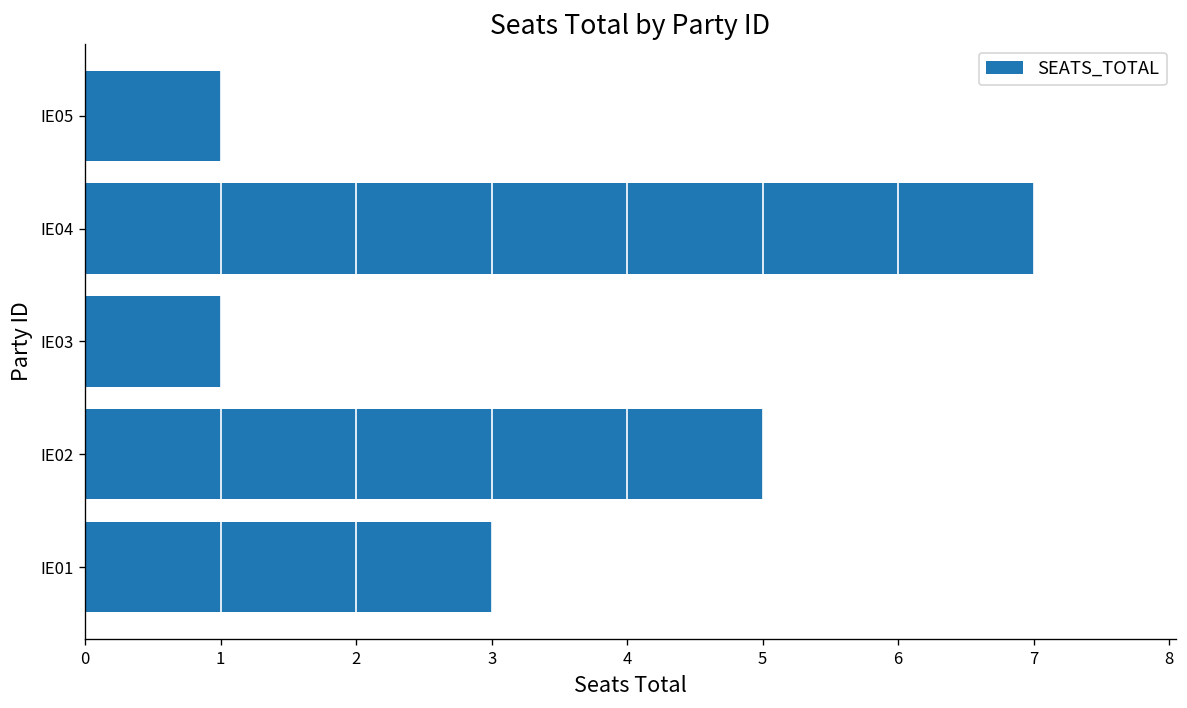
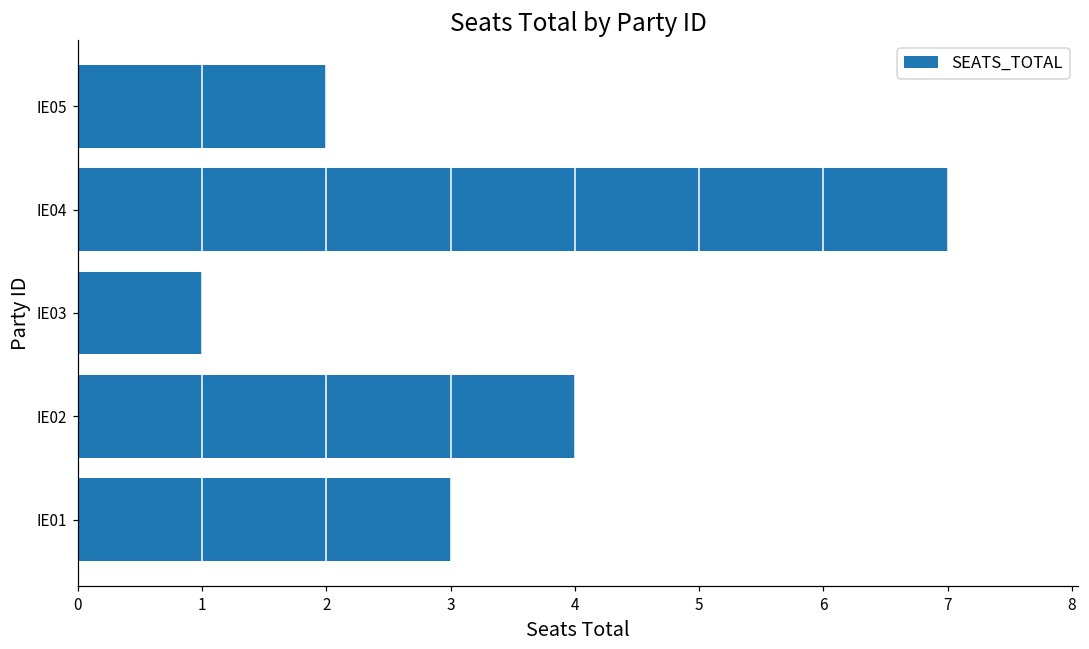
  {
-   "IE05": 1,
+   "IE05": 2,
    "IE04": 7,
    "IE03": 1,
-   "IE02": 5,
+   "IE02": 4,
    "IE01": 3
  }
